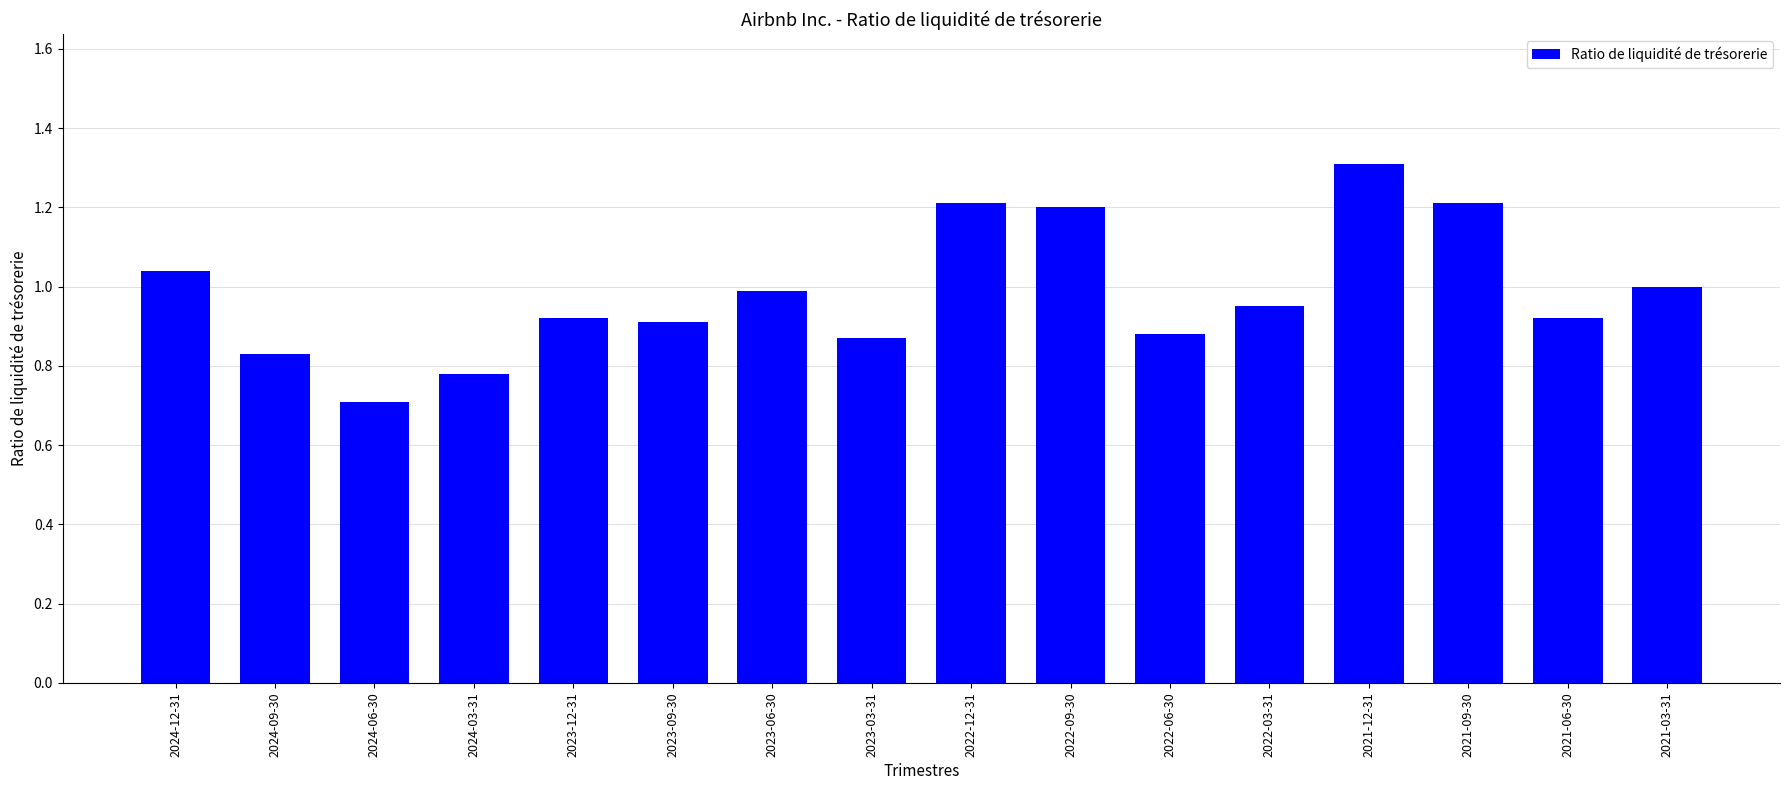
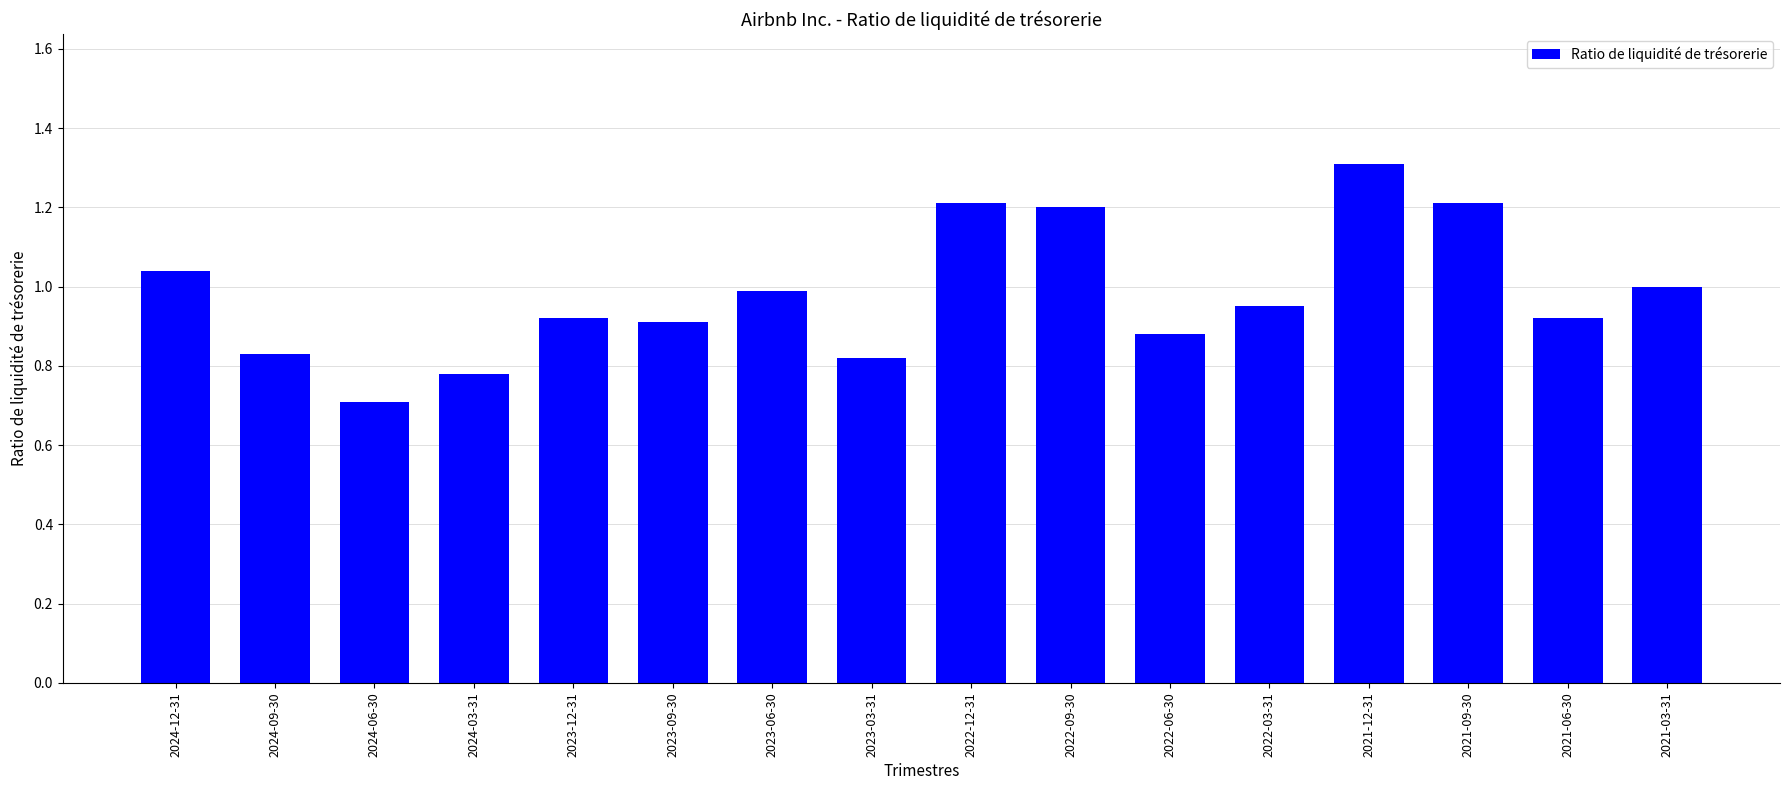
  {
    "2024-12-31": 1.04,
    "2024-09-30": 0.83,
    "2024-06-30": 0.71,
    "2024-03-31": 0.78,
    "2023-12-31": 0.92,
    "2023-09-30": 0.91,
    "2023-06-30": 0.99,
-   "2023-03-31": 0.87,
+   "2023-03-31": 0.82,
    "2022-12-31": 1.21,
    "2022-09-30": 1.20,
    "2022-06-30": 0.88,
    "2022-03-31": 0.95,
    "2021-12-31": 1.31,
    "2021-09-30": 1.21,
    "2021-06-30": 0.92,
    "2021-03-31": 1.00
  }
